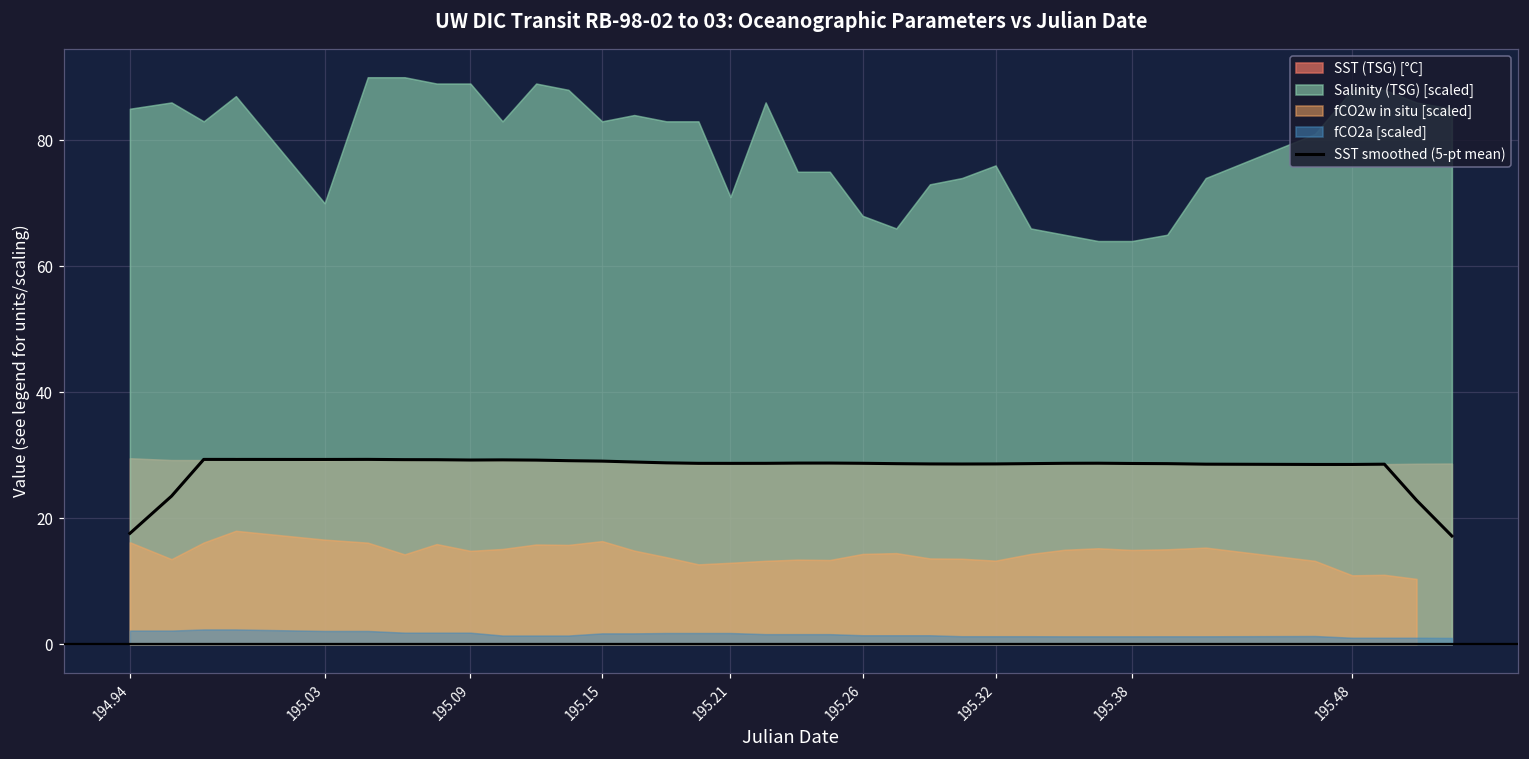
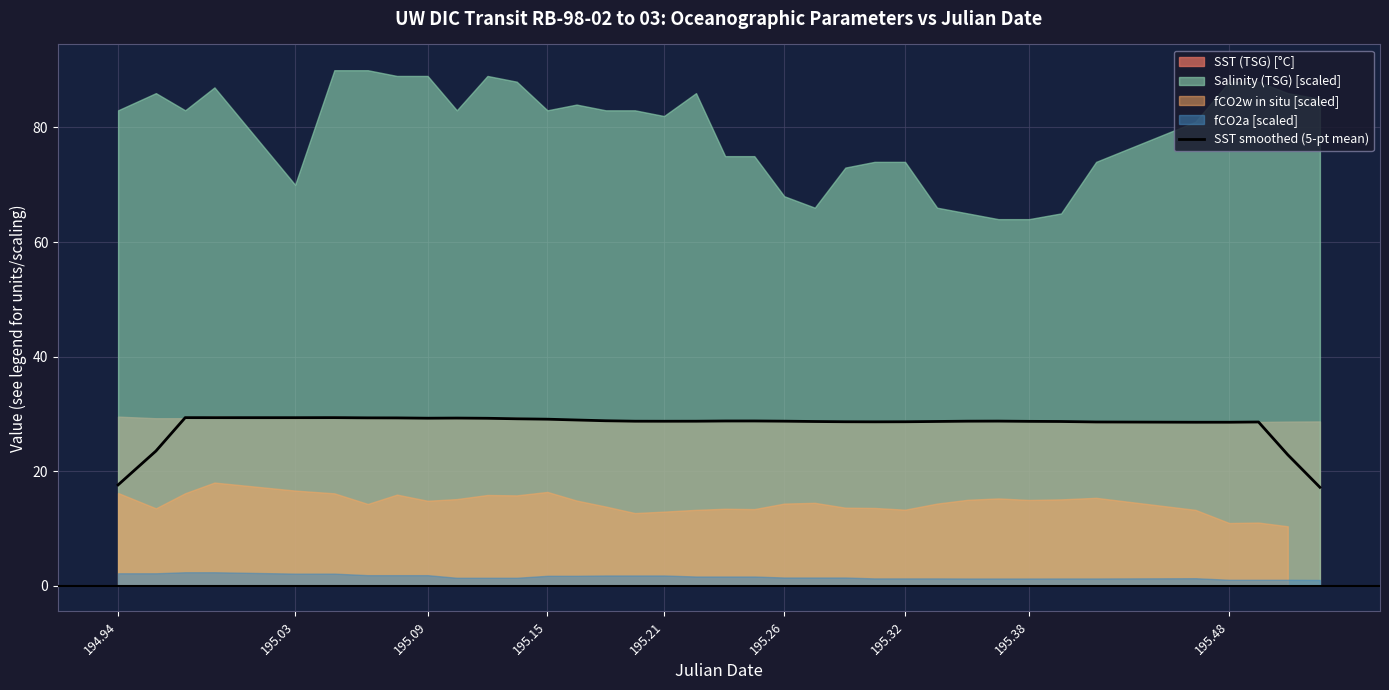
  {
    "SST smoothed (5-pt mean)": {
      "194.94": 18
    },
    "Salinity (TSG) [scaled]": {
-     "194.94": 85,
+     "194.94": 83,
      "195.03": 70,
      "195.09": 89,
      "195.15": 83,
-     "195.21": 71,
+     "195.21": 82,
      "195.26": 68,
-     "195.32": 76,
+     "195.32": 74,
      "195.38": 64
    },
    "fCO2a [scaled]": {
      "194.94": 2,
      "195.03": 2,
      "195.09": 2,
      "195.15": 2,
      "195.21": 2,
      "195.26": 1,
      "195.32": 1,
      "195.38": 1,
      "195.48": 1
    }
  }
